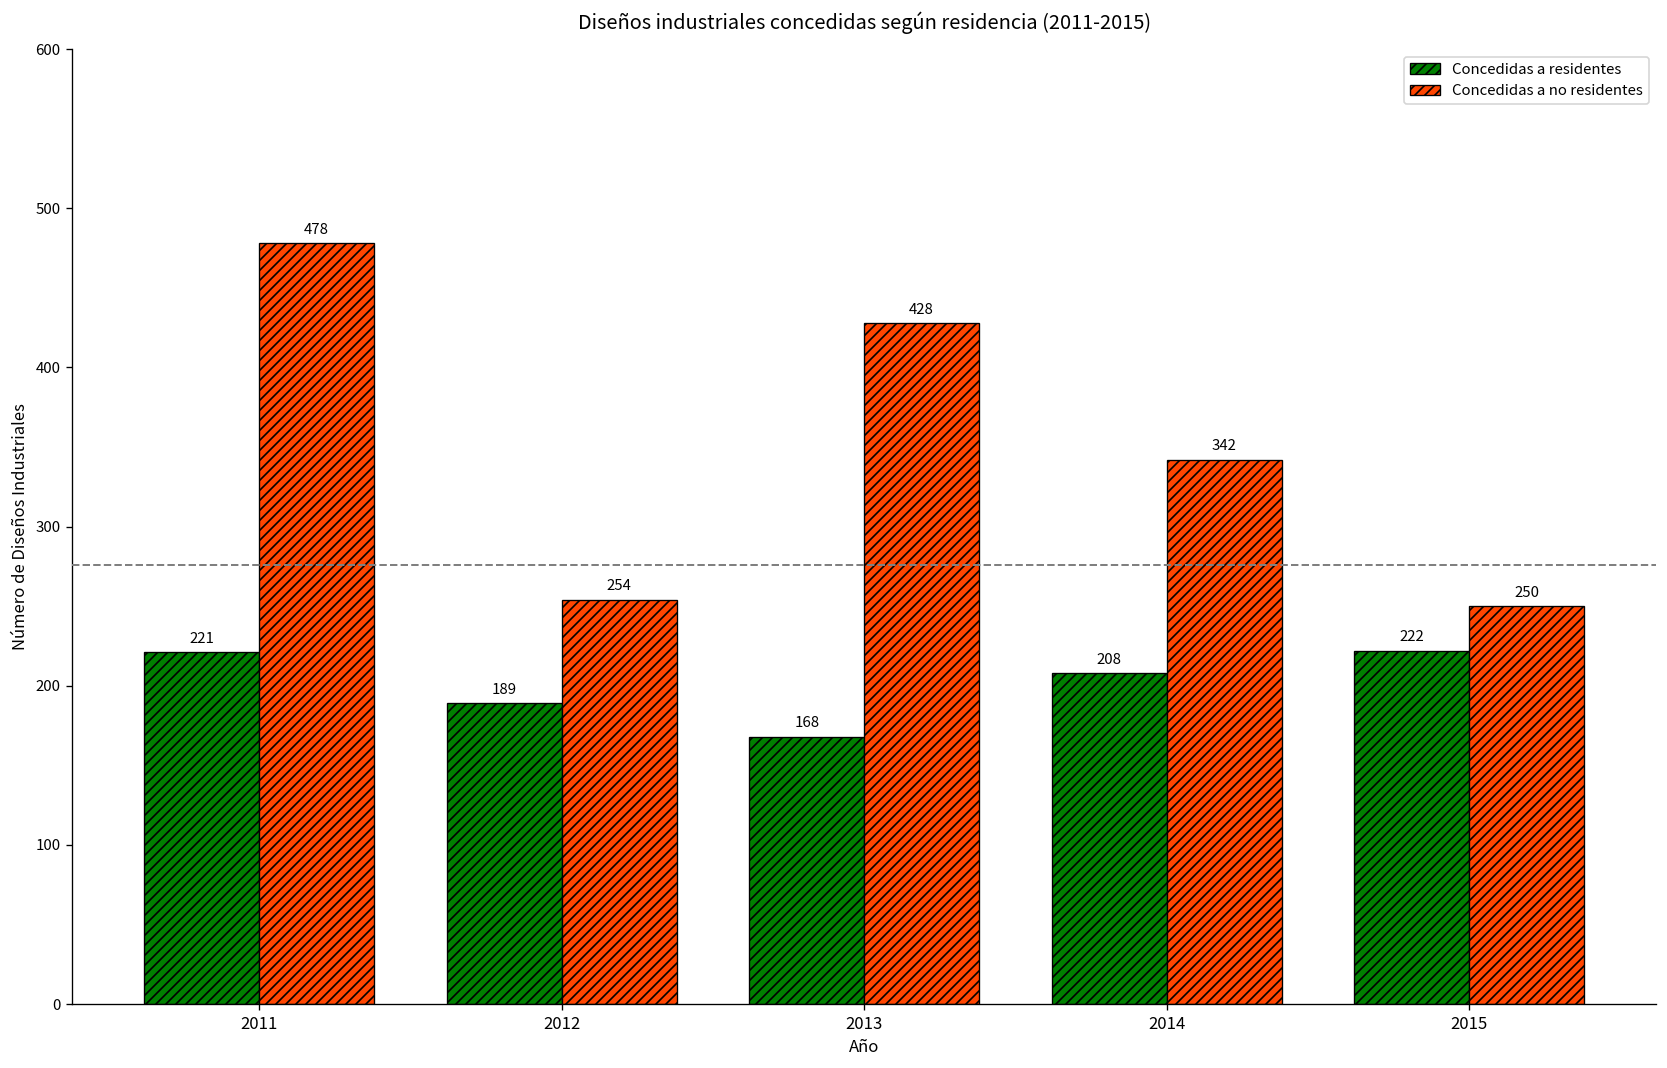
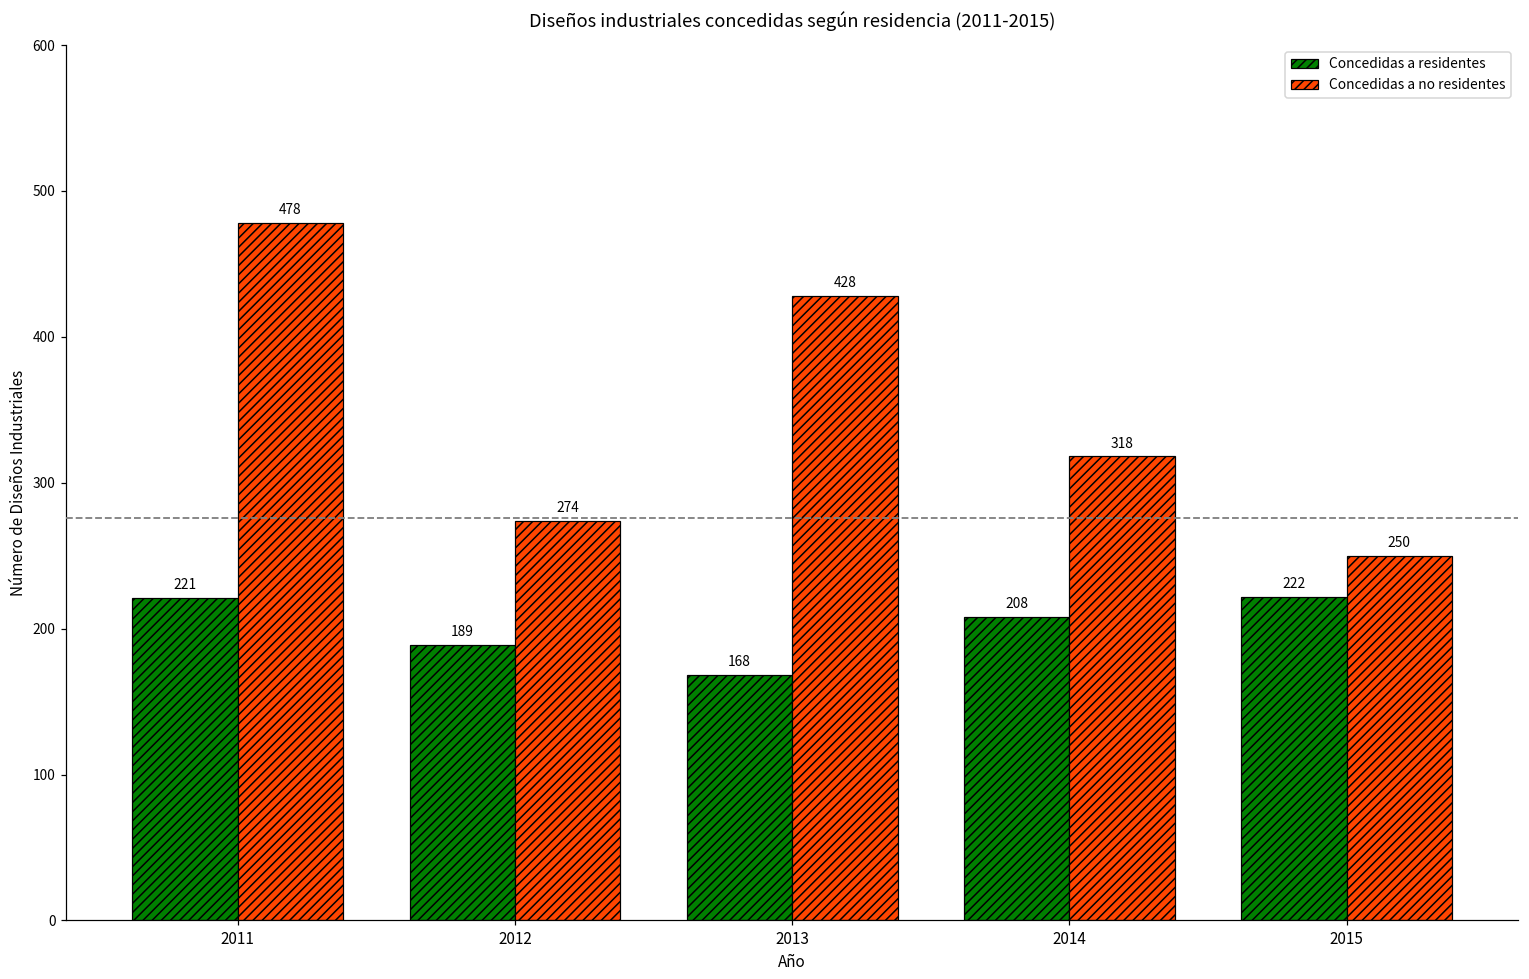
  {
    "Concedidas a residentes": {
      "2011": 221,
      "2012": 189,
      "2013": 168,
      "2014": 208,
      "2015": 222
    },
    "Concedidas a no residentes": {
      "2011": 478,
-     "2012": 254,
+     "2012": 274,
      "2013": 428,
-     "2014": 342,
+     "2014": 318,
      "2015": 250
    }
  }
